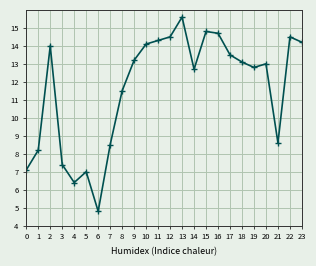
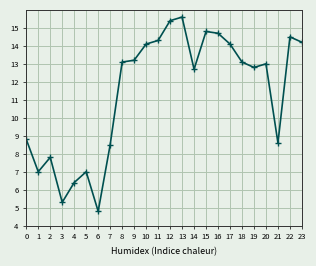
  {
-   "0": 7.1,
-   "1": 8.2,
-   "2": 14.0,
-   "3": 7.4,
+   "0": 8.8,
+   "1": 7.0,
+   "2": 7.8,
+   "3": 5.3,
    "4": 6.4,
    "5": 7.0,
    "6": 4.8,
    "7": 8.5,
-   "8": 11.5,
+   "8": 13.1,
    "9": 13.2,
    "10": 14.1,
    "11": 14.3,
-   "12": 14.5,
+   "12": 15.4,
    "13": 15.6,
    "14": 12.7,
    "15": 14.8,
    "16": 14.7,
-   "17": 13.5,
+   "17": 14.1,
    "18": 13.1,
    "19": 12.8,
    "20": 13.0,
    "21": 8.6,
    "22": 14.5,
    "23": 14.2
  }
